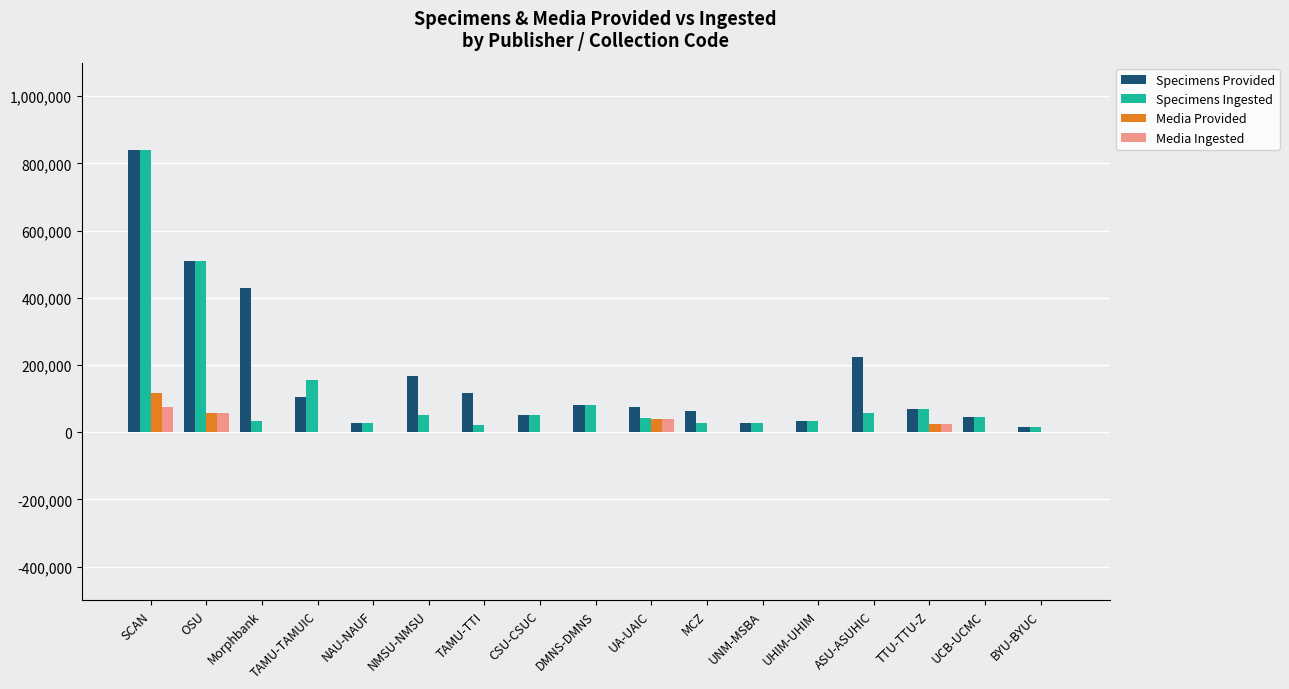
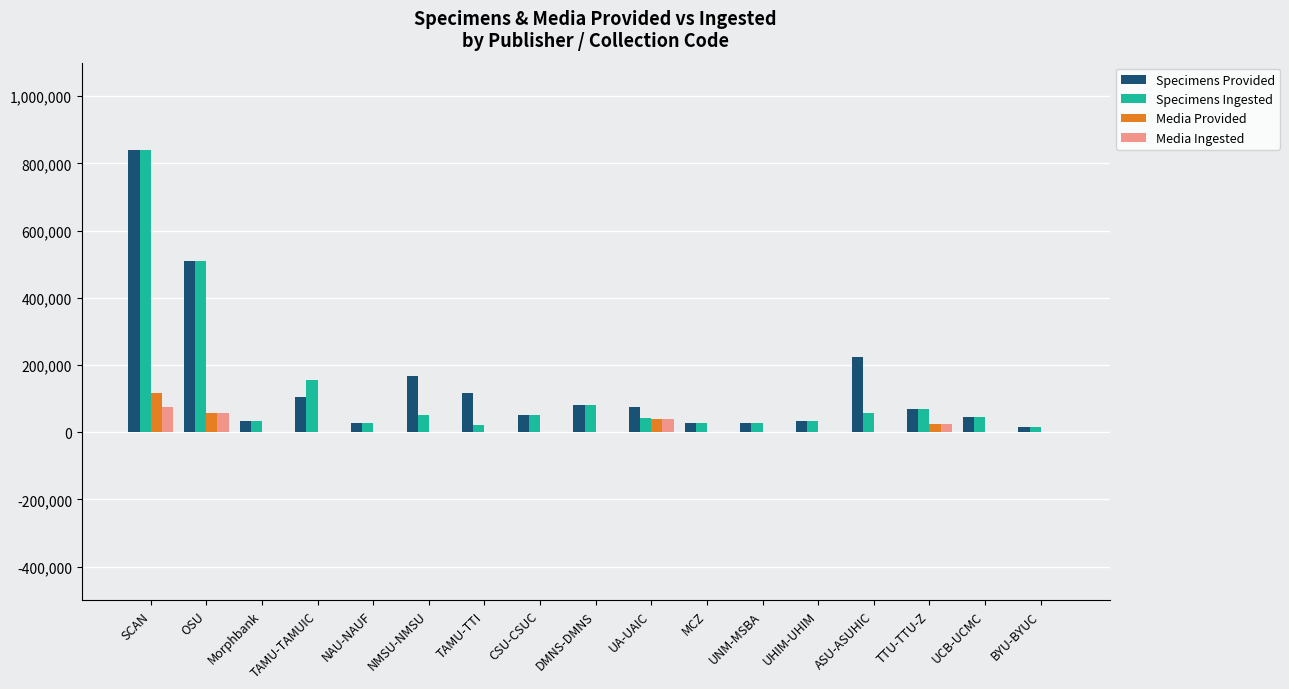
  {
    "Specimens Provided": {
      "SCAN": "840,000",
      "OSU": "510,000",
-     "Morphbank": "430,000",
+     "Morphbank": "30,000",
      "TAMU-TAMUIC": "100,000",
      "NAU-NAUF": "30,000",
      "NMSU-NMSU": "170,000",
      "TAMU-TTI": "120,000",
      "CSU-CSUC": "50,000",
      "DMNS-DMNS": "80,000",
      "UA-UAIC": "80,000",
-     "MCZ": "60,000",
+     "MCZ": "30,000",
      "UNM-MSBA": "30,000",
      "UHIM-UHIM": "30,000",
      "ASU-ASUHIC": "220,000",
      "TTU-TTU-Z": "70,000",
      "UCB-UCMC": "50,000",
      "BYU-BYUC": "20,000"
    },
    "Specimens Ingested": {
      "SCAN": "840,000",
      "OSU": "510,000",
      "Morphbank": "30,000",
      "TAMU-TAMUIC": "160,000",
      "NAU-NAUF": "30,000",
      "NMSU-NMSU": "50,000",
      "TAMU-TTI": "20,000",
      "CSU-CSUC": "50,000",
      "DMNS-DMNS": "80,000",
      "UA-UAIC": "40,000",
      "MCZ": "30,000",
      "UNM-MSBA": "30,000",
      "UHIM-UHIM": "30,000",
      "ASU-ASUHIC": "60,000",
      "TTU-TTU-Z": "70,000",
      "UCB-UCMC": "50,000",
      "BYU-BYUC": "20,000"
    },
    "Media Provided": {
      "SCAN": "120,000",
      "OSU": "60,000",
      "Morphbank": "0",
      "TAMU-TAMUIC": "0",
      "TAMU-TTI": "0",
      "UA-UAIC": "40,000",
      "MCZ": "0",
      "TTU-TTU-Z": "20,000",
      "UCB-UCMC": "0",
      "BYU-BYUC": "0"
    },
    "Media Ingested": {
      "SCAN": "70,000",
      "OSU": "60,000",
      "Morphbank": "0",
      "TAMU-TAMUIC": "0",
      "TAMU-TTI": "0",
      "UA-UAIC": "40,000",
      "MCZ": "0",
      "TTU-TTU-Z": "20,000",
      "UCB-UCMC": "0",
      "BYU-BYUC": "0"
    }
  }
